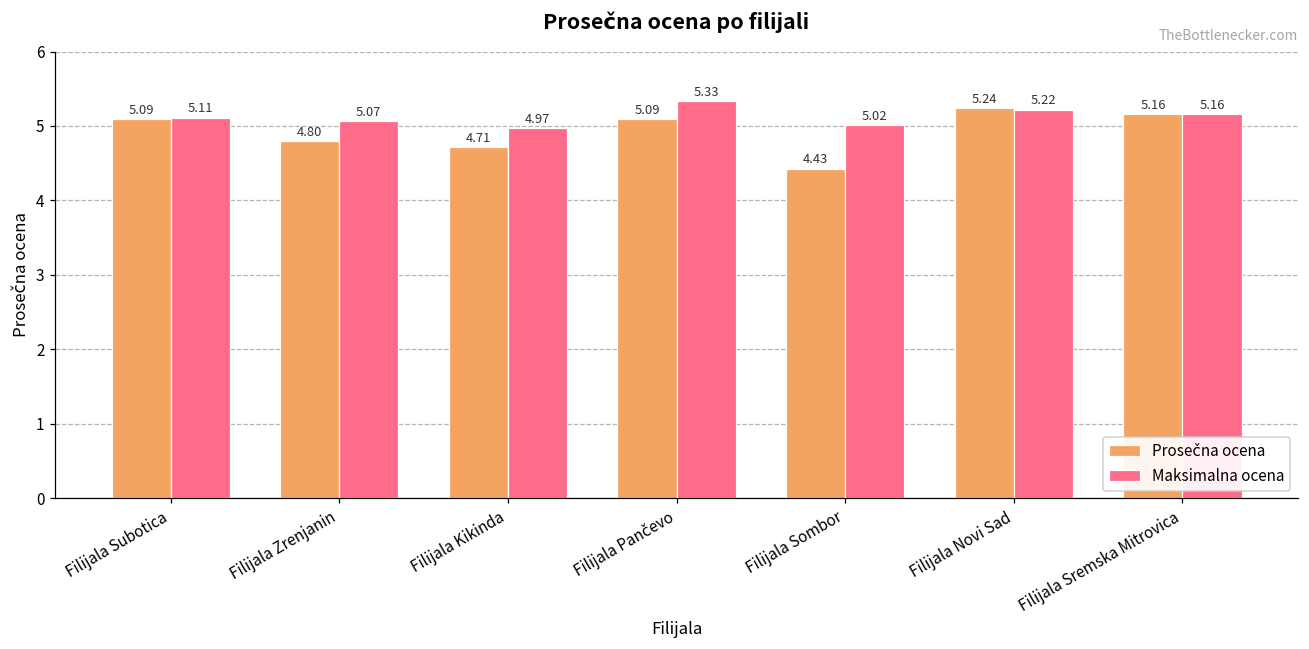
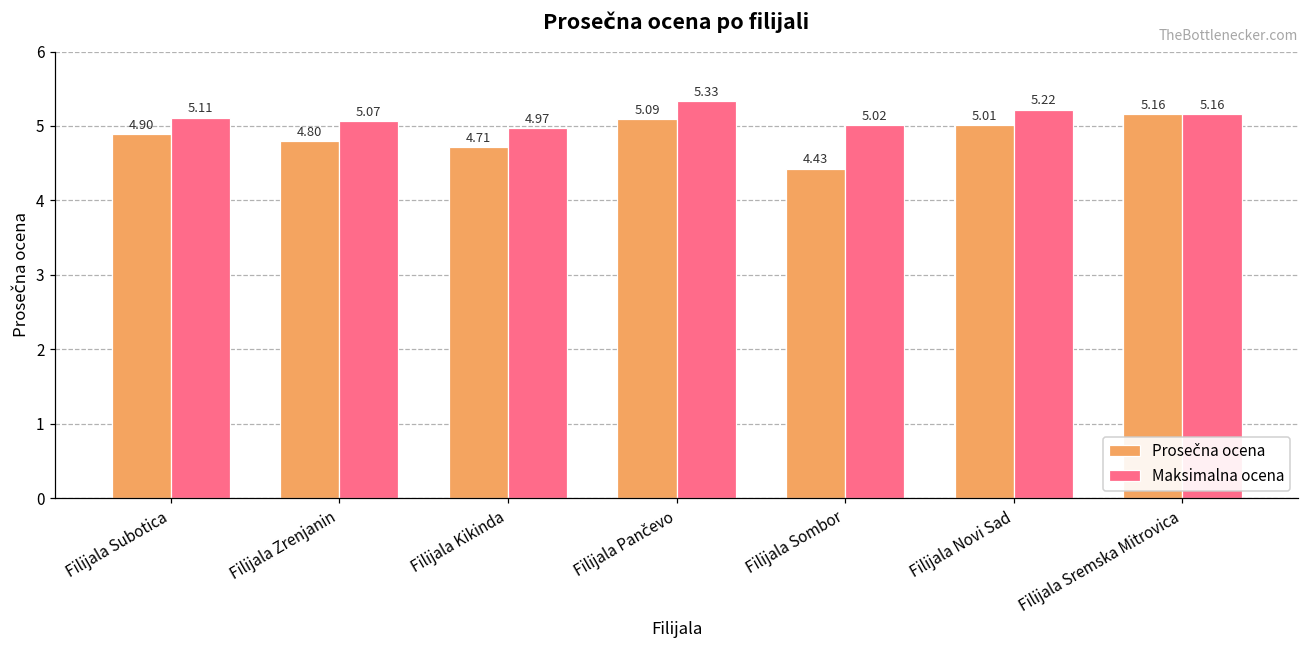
  {
    "Prosečna ocena": {
-     "Filijala Subotica": 5.09,
+     "Filijala Subotica": 4.90,
      "Filijala Zrenjanin": 4.80,
      "Filijala Kikinda": 4.71,
      "Filijala Pančevo": 5.09,
      "Filijala Sombor": 4.43,
-     "Filijala Novi Sad": 5.24,
+     "Filijala Novi Sad": 5.01,
      "Filijala Sremska Mitrovica": 5.16
    },
    "Maksimalna ocena": {
      "Filijala Subotica": 5.11,
      "Filijala Zrenjanin": 5.07,
      "Filijala Kikinda": 4.97,
      "Filijala Pančevo": 5.33,
      "Filijala Sombor": 5.02,
      "Filijala Novi Sad": 5.22,
      "Filijala Sremska Mitrovica": 5.16
    }
  }
